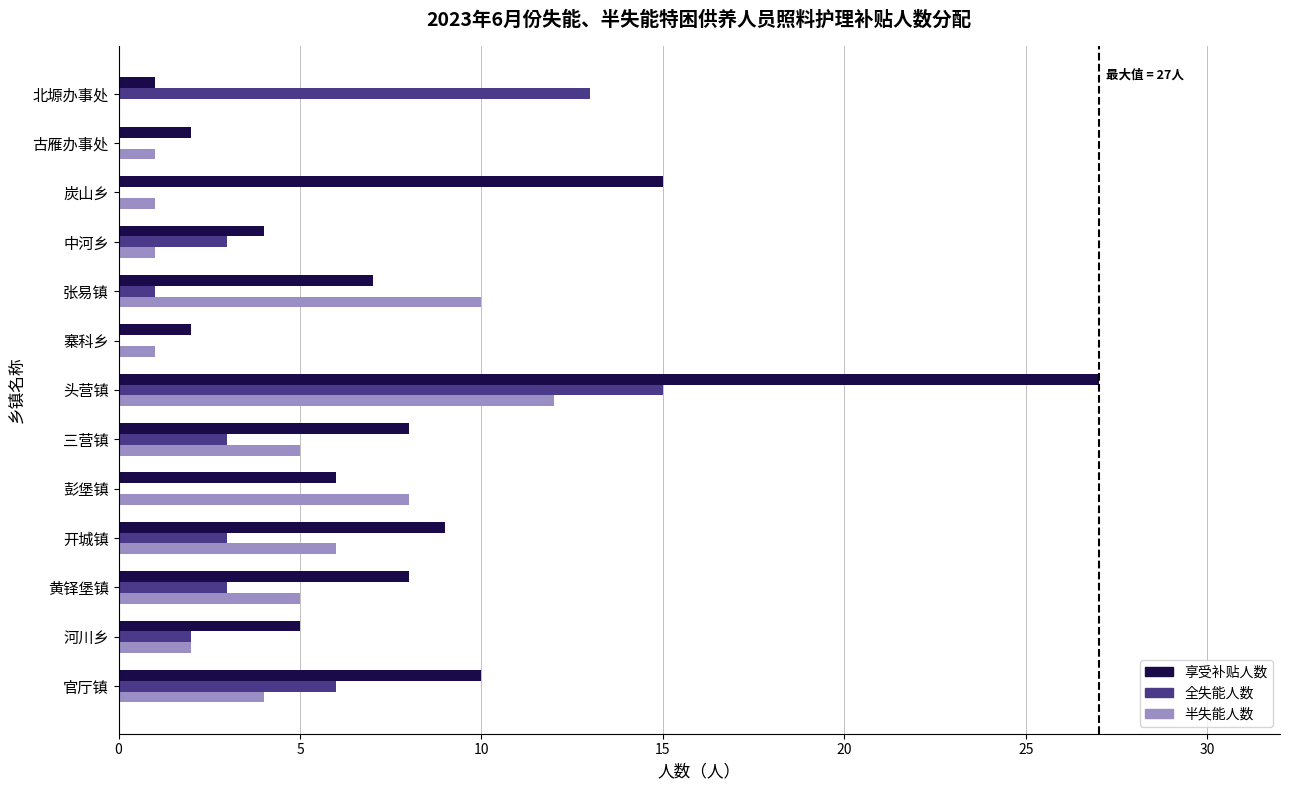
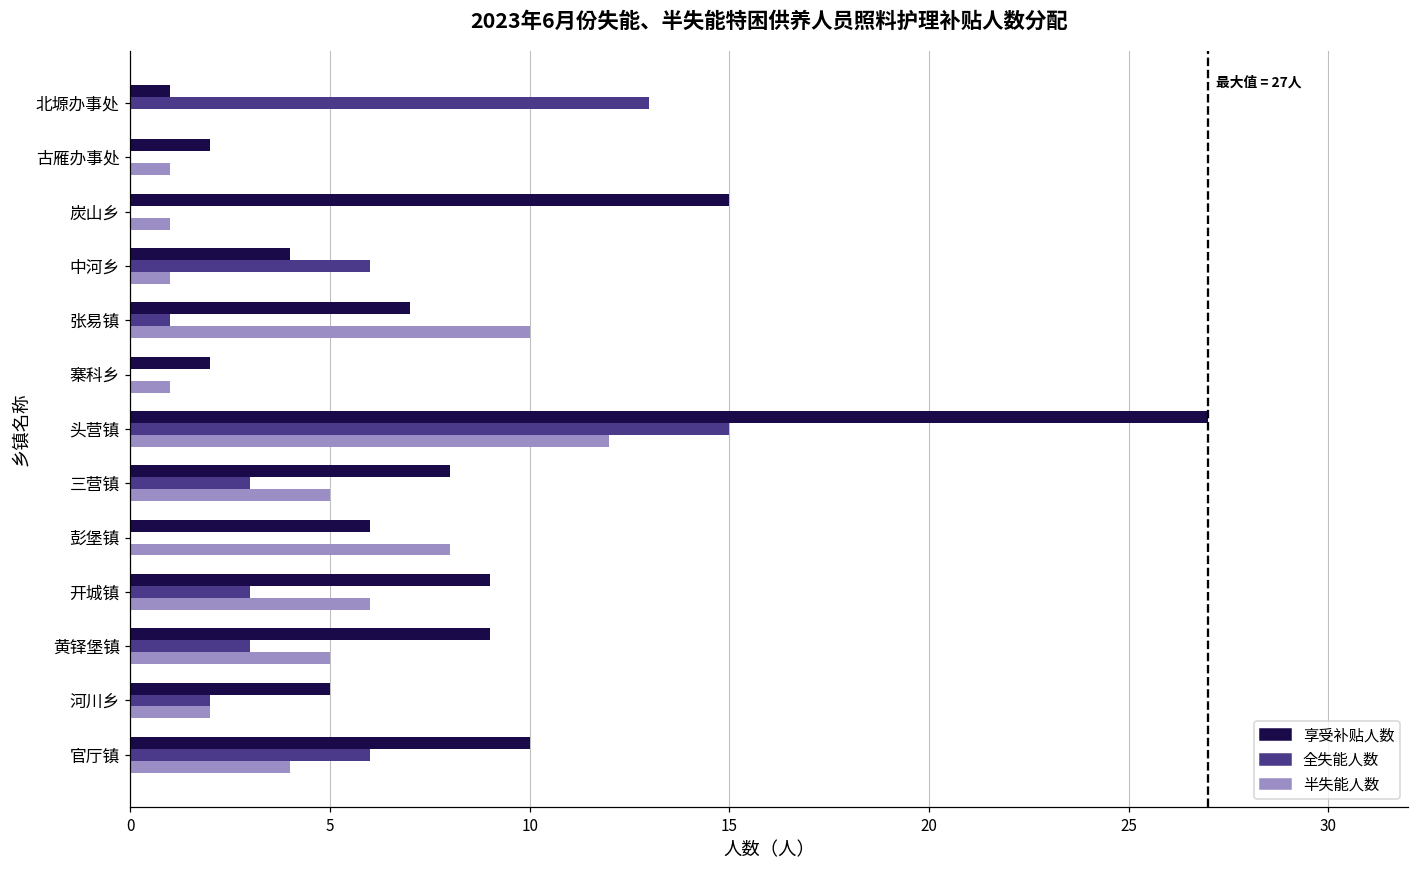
  {
    "享受补贴人数": {
      "北塬办事处": 1,
      "古雁办事处": 2,
      "炭山乡": 15,
      "中河乡": 4,
      "张易镇": 7,
      "寨科乡": 2,
      "头营镇": 27,
      "三营镇": 8,
      "彭堡镇": 6,
      "开城镇": 9,
-     "黄铎堡镇": 8,
+     "黄铎堡镇": 9,
      "河川乡": 5,
      "官厅镇": 10
    },
    "全失能人数": {
      "北塬办事处": 13,
      "古雁办事处": 0,
      "炭山乡": 0,
-     "中河乡": 3,
+     "中河乡": 6,
      "张易镇": 1,
      "寨科乡": 0,
      "头营镇": 15,
      "三营镇": 3,
      "彭堡镇": 0,
      "开城镇": 3,
      "黄铎堡镇": 3,
      "河川乡": 2,
      "官厅镇": 6
    },
    "半失能人数": {
      "北塬办事处": 0,
      "古雁办事处": 1,
      "炭山乡": 1,
      "中河乡": 1,
      "张易镇": 10,
      "寨科乡": 1,
      "头营镇": 12,
      "三营镇": 5,
      "彭堡镇": 8,
      "开城镇": 6,
      "黄铎堡镇": 5,
      "河川乡": 2,
      "官厅镇": 4
    }
  }
